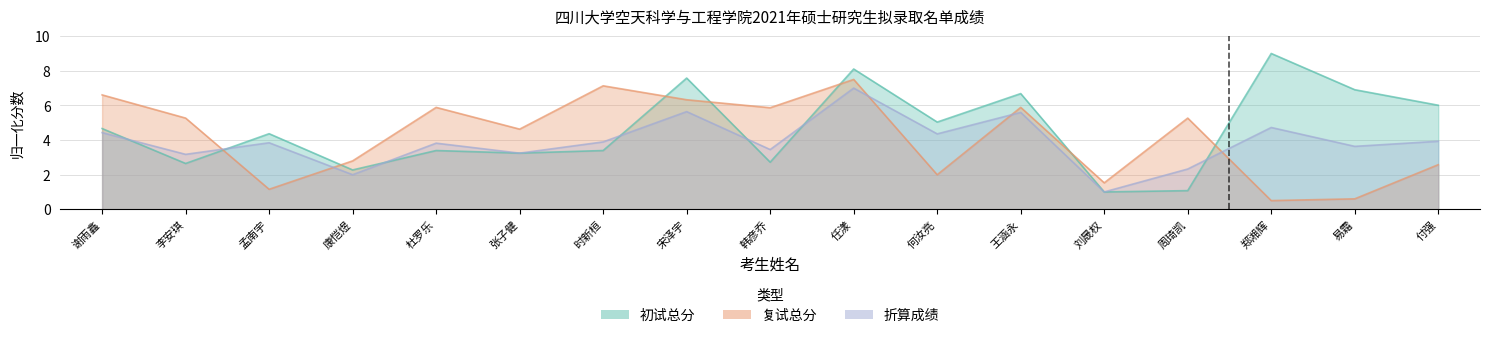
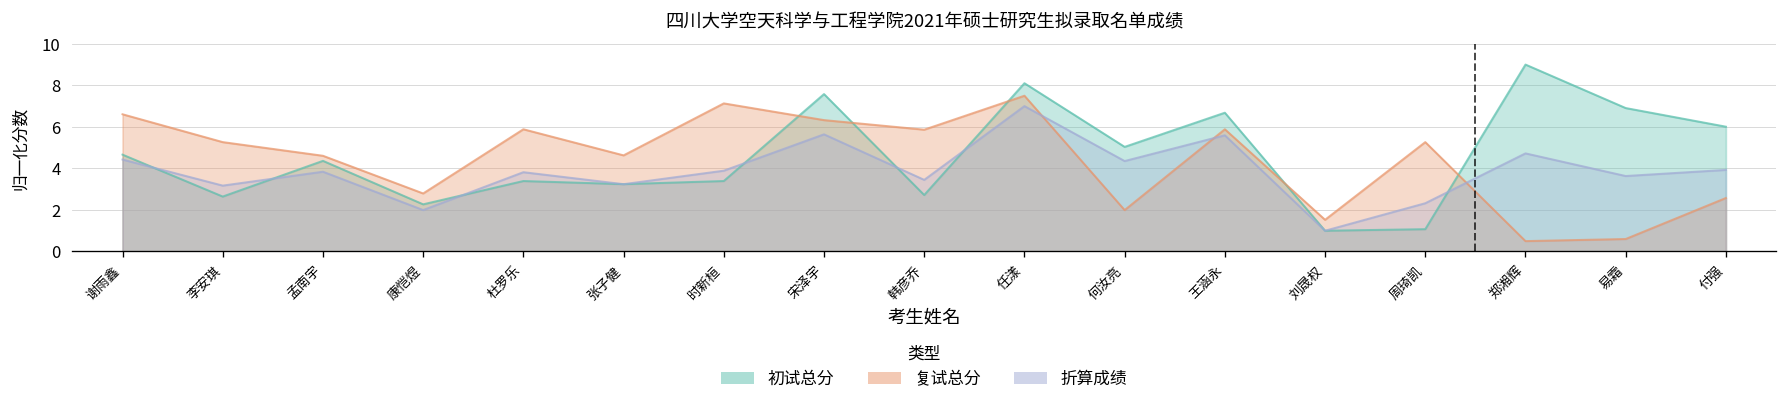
  {
    "复试总分": {
      "谢雨鑫": 6.6,
      "李安琪": 5.3,
-     "孟南宇": 1.2,
+     "孟南宇": 4.6,
      "康恺煜": 2.8,
      "杜罗乐": 5.9,
      "张子健": 4.6,
      "时新桓": 7.1,
      "宋泽宇": 6.3,
      "韩彦乔": 5.9,
      "任漾": 7.5,
      "何汝亮": 2.0,
      "王涵永": 5.9,
      "刘晟权": 1.5,
      "周琦凯": 5.3,
      "郑湘辉": 0.5,
      "易霜": 0.6,
      "付强": 2.6
    }
  }
